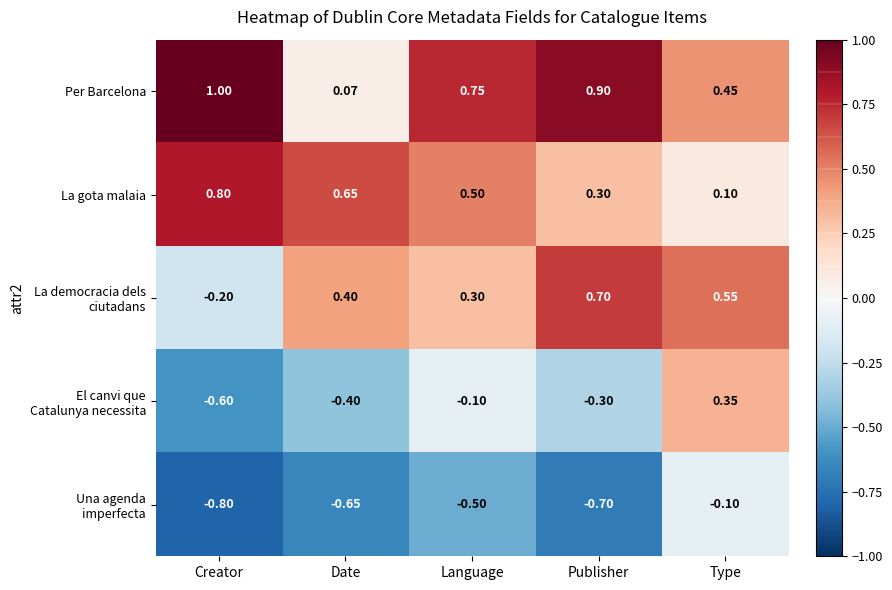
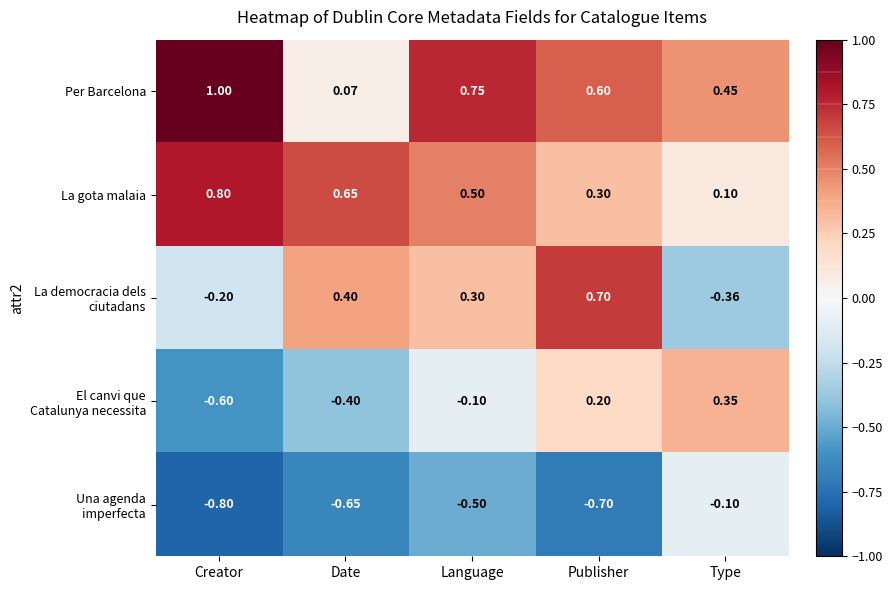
  {
    "Per Barcelona": {
      "Creator": 1.00,
      "Date": 0.07,
      "Language": 0.75,
-     "Publisher": 0.90,
+     "Publisher": 0.60,
      "Type": 0.45
    },
    "La gota malaia": {
      "Creator": 0.80,
      "Date": 0.65,
      "Language": 0.50,
      "Publisher": 0.30,
      "Type": 0.10
    },
    "La democracia dels ciutadans": {
      "Creator": -0.20,
      "Date": 0.40,
      "Language": 0.30,
      "Publisher": 0.70,
-     "Type": 0.55
+     "Type": -0.36
    },
    "El canvi que Catalunya necessita": {
      "Creator": -0.60,
      "Date": -0.40,
      "Language": -0.10,
-     "Publisher": -0.30,
+     "Publisher": 0.20,
      "Type": 0.35
    },
    "Una agenda imperfecta": {
      "Creator": -0.80,
      "Date": -0.65,
      "Language": -0.50,
      "Publisher": -0.70,
      "Type": -0.10
    }
  }
